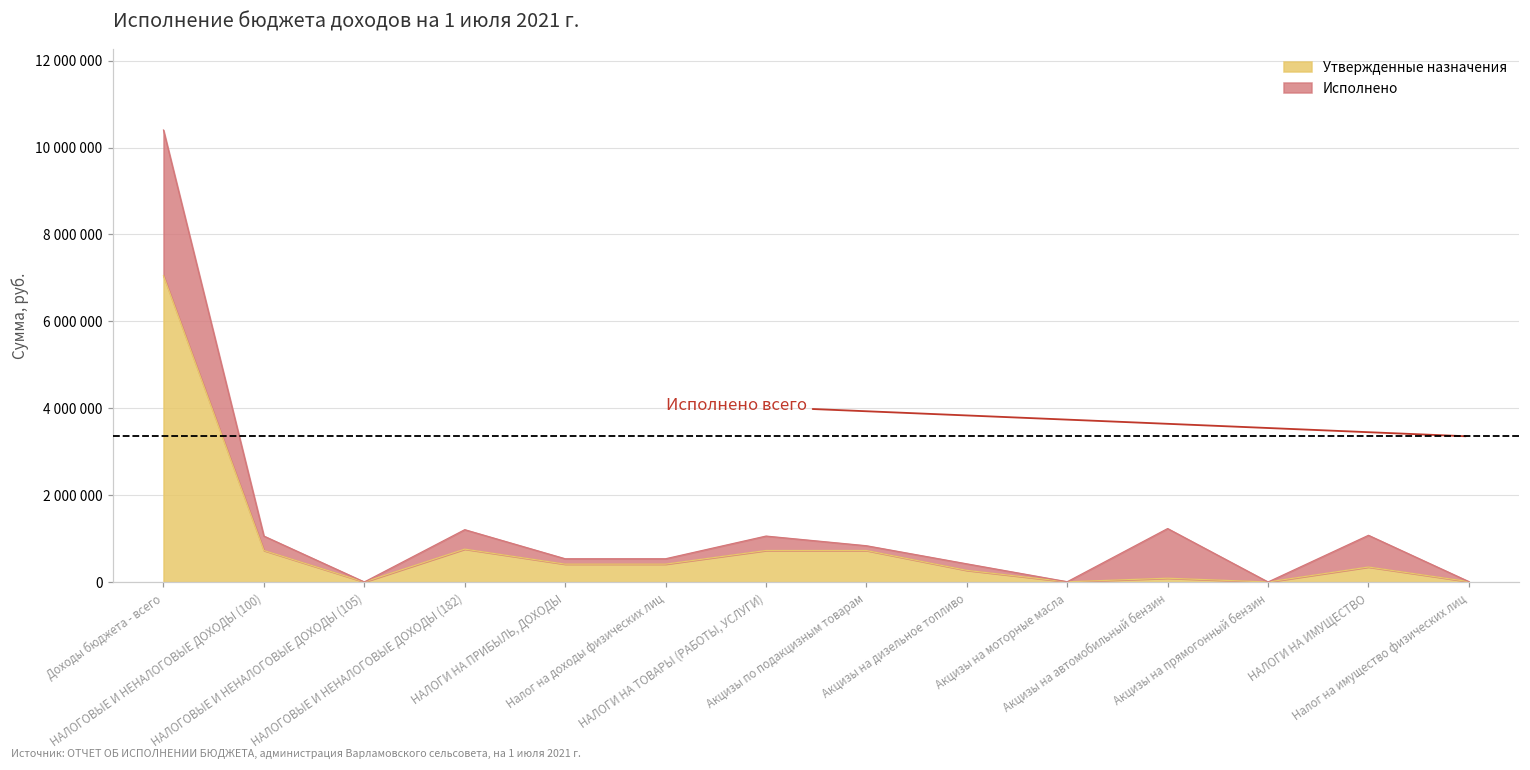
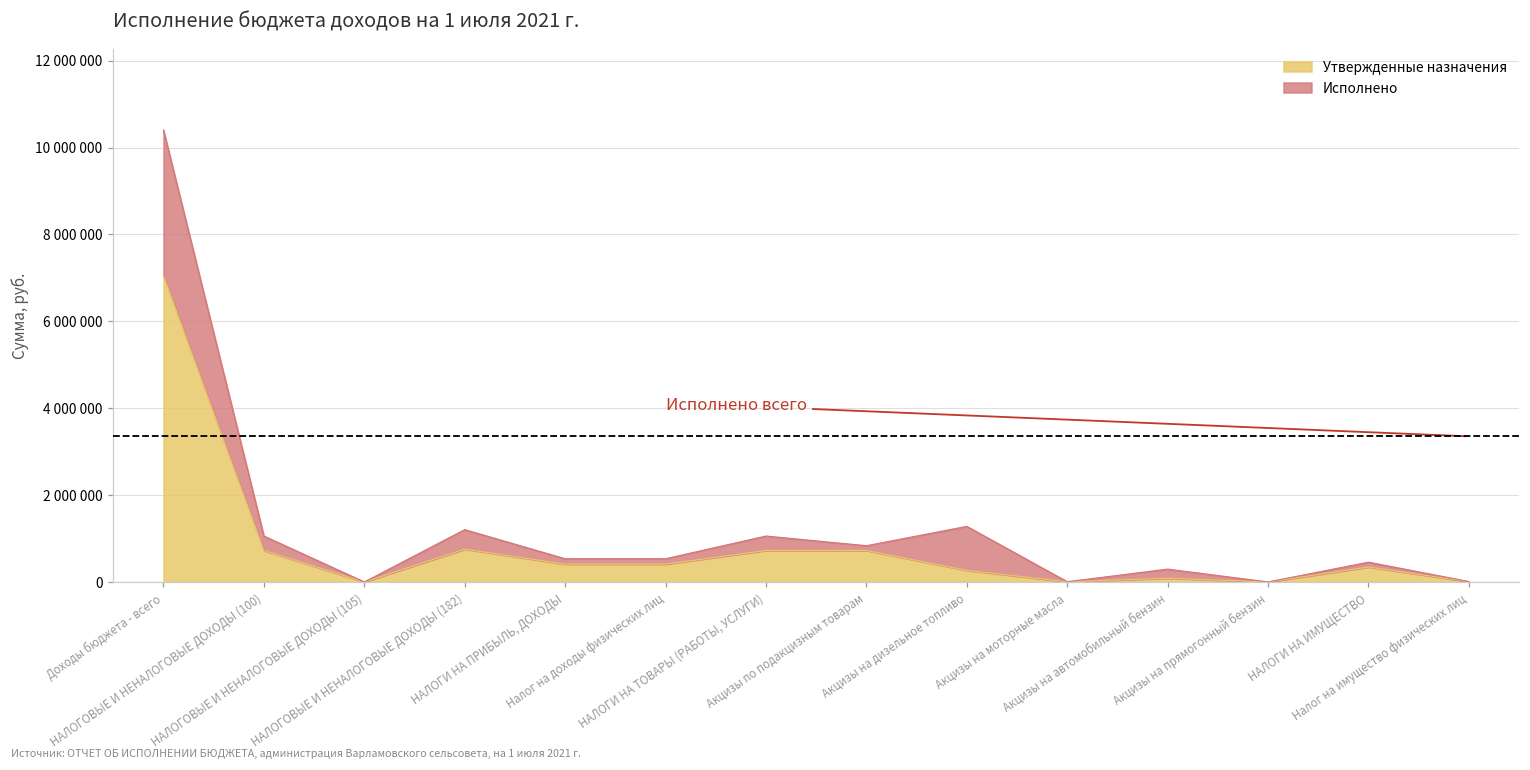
  {
    "Утвержденные назначения": {
      "Доходы бюджета - всего": 7100000,
      "НАЛОГОВЫЕ И НЕНАЛОГОВЫЕ ДОХОДЫ (100)": 700000,
      "НАЛОГОВЫЕ И НЕНАЛОГОВЫЕ ДОХОДЫ (182)": 800000,
      "НАЛОГИ НА ПРИБЫЛЬ, ДОХОДЫ": 400000,
      "Налог на доходы физических лиц": 400000,
      "НАЛОГИ НА ТОВАРЫ (РАБОТЫ, УСЛУГИ)": 700000,
      "Акцизы по подакцизным товарам": 700000,
      "Акцизы на дизельное топливо": 300000,
      "Акцизы на автомобильный бензин": 100000,
      "НАЛОГИ НА ИМУЩЕСТВО": 300000
    },
    "Исполнено": {
      "Доходы бюджета - всего": 3400000,
      "НАЛОГОВЫЕ И НЕНАЛОГОВЫЕ ДОХОДЫ (100)": 300000,
      "НАЛОГОВЫЕ И НЕНАЛОГОВЫЕ ДОХОДЫ (182)": 400000,
      "НАЛОГИ НА ПРИБЫЛЬ, ДОХОДЫ": 100000,
      "Налог на доходы физических лиц": 100000,
      "НАЛОГИ НА ТОВАРЫ (РАБОТЫ, УСЛУГИ)": 300000,
      "Акцизы по подакцизным товарам": 100000,
-     "Акцизы на дизельное топливо": 200000,
-     "Акцизы на автомобильный бензин": 1100000,
-     "НАЛОГИ НА ИМУЩЕСТВО": 700000
+     "Акцизы на дизельное топливо": 1000000,
+     "Акцизы на автомобильный бензин": 200000,
+     "НАЛОГИ НА ИМУЩЕСТВО": 100000
    }
  }
